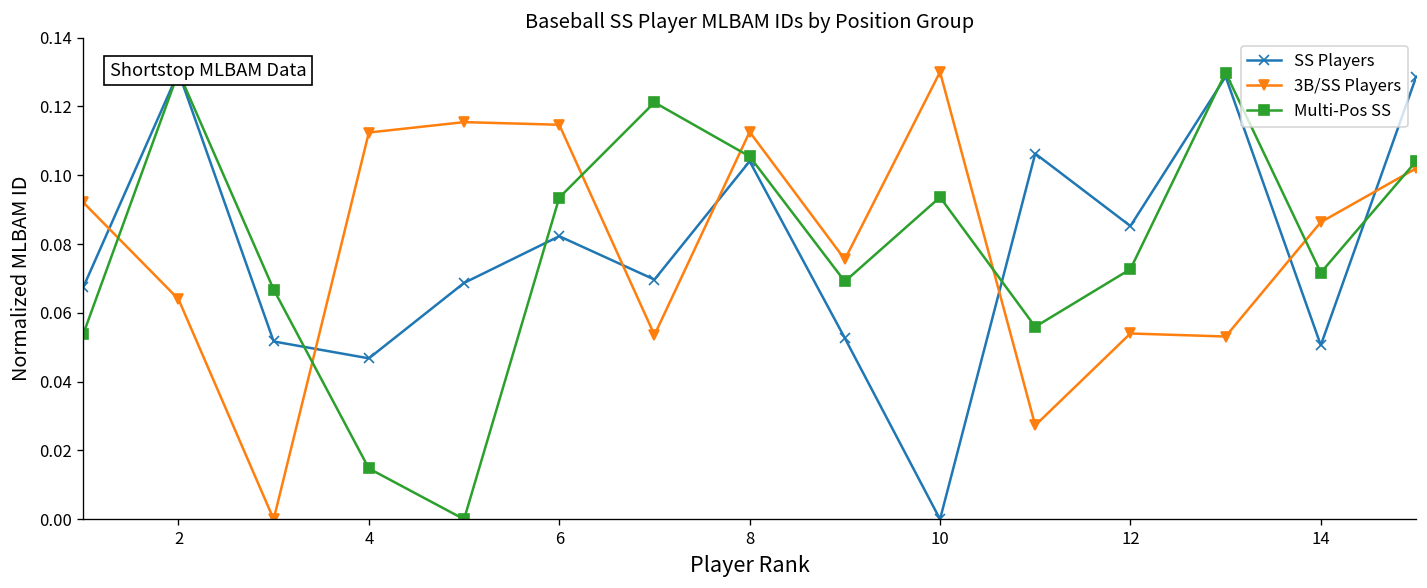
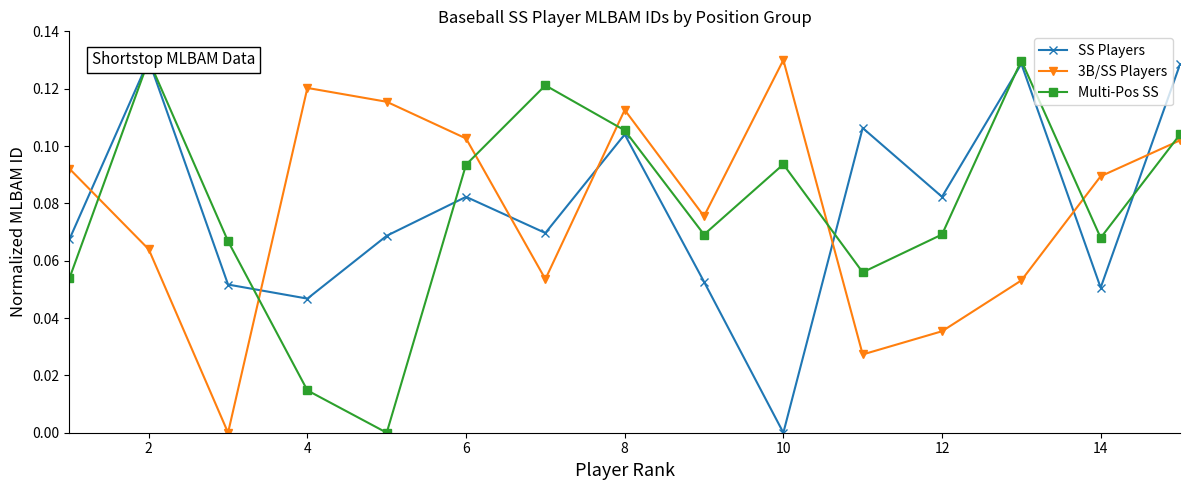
  {
    "SS Players": {
      "4": 0.047,
      "6": 0.082,
      "8": 0.104,
      "10": 0.000,
-     "12": 0.085,
+     "12": 0.082,
      "14": 0.051
    },
    "3B/SS Players": {
      "2": 0.064,
-     "4": 0.112,
-     "6": 0.115,
+     "4": 0.120,
+     "6": 0.103,
      "8": 0.113,
      "10": 0.130,
-     "12": 0.054,
-     "14": 0.086
+     "12": 0.035,
+     "14": 0.089
    },
    "Multi-Pos SS": {
      "4": 0.015,
      "6": 0.093,
      "8": 0.105,
      "10": 0.094,
-     "12": 0.073,
-     "14": 0.072
+     "12": 0.069,
+     "14": 0.068
    }
  }
